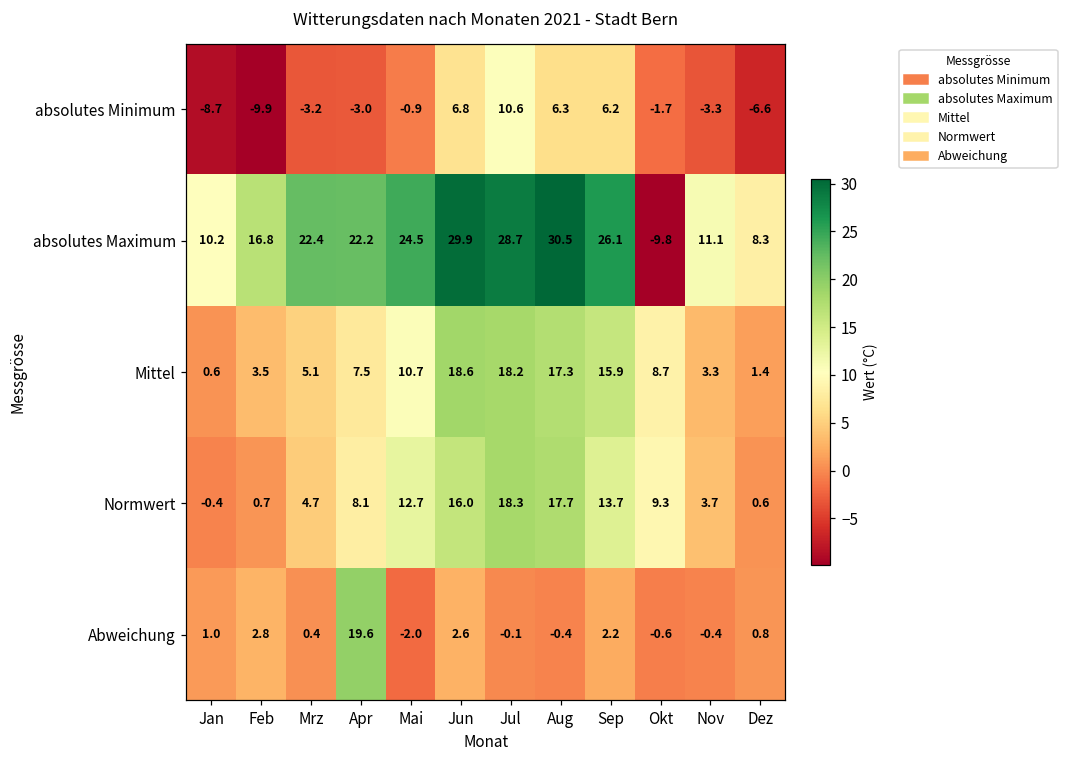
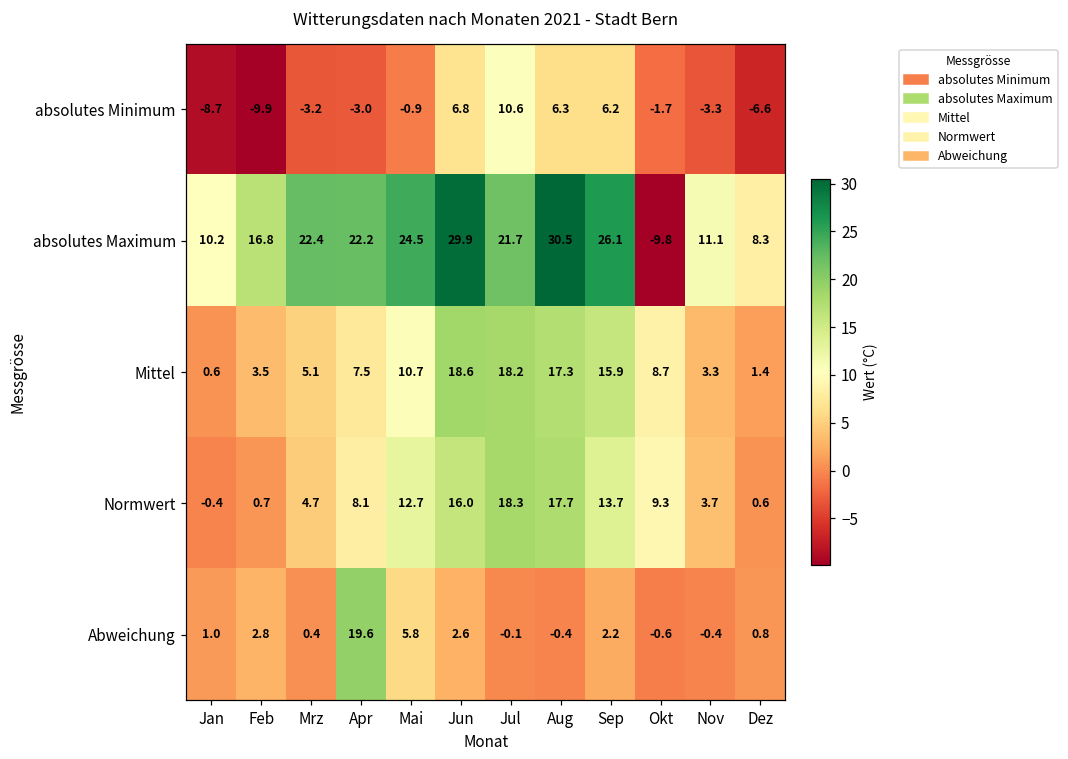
  {
    "absolutes Minimum": {
      "Jan": -8.7,
      "Feb": -9.9,
      "Mrz": -3.2,
      "Apr": -3.0,
      "Mai": -0.9,
      "Jun": 6.8,
      "Jul": 10.6,
      "Aug": 6.3,
      "Sep": 6.2,
      "Okt": -1.7,
      "Nov": -3.3,
      "Dez": -6.6
    },
    "absolutes Maximum": {
      "Jan": 10.2,
      "Feb": 16.8,
      "Mrz": 22.4,
      "Apr": 22.2,
      "Mai": 24.5,
      "Jun": 29.9,
-     "Jul": 28.7,
+     "Jul": 21.7,
      "Aug": 30.5,
      "Sep": 26.1,
      "Okt": -9.8,
      "Nov": 11.1,
      "Dez": 8.3
    },
    "Mittel": {
      "Jan": 0.6,
      "Feb": 3.5,
      "Mrz": 5.1,
      "Apr": 7.5,
      "Mai": 10.7,
      "Jun": 18.6,
      "Jul": 18.2,
      "Aug": 17.3,
      "Sep": 15.9,
      "Okt": 8.7,
      "Nov": 3.3,
      "Dez": 1.4
    },
    "Normwert": {
      "Jan": -0.4,
      "Feb": 0.7,
      "Mrz": 4.7,
      "Apr": 8.1,
      "Mai": 12.7,
      "Jun": 16.0,
      "Jul": 18.3,
      "Aug": 17.7,
      "Sep": 13.7,
      "Okt": 9.3,
      "Nov": 3.7,
      "Dez": 0.6
    },
    "Abweichung": {
      "Jan": 1.0,
      "Feb": 2.8,
      "Mrz": 0.4,
      "Apr": 19.6,
-     "Mai": -2.0,
+     "Mai": 5.8,
      "Jun": 2.6,
      "Jul": -0.1,
      "Aug": -0.4,
      "Sep": 2.2,
      "Okt": -0.6,
      "Nov": -0.4,
      "Dez": 0.8
    }
  }
